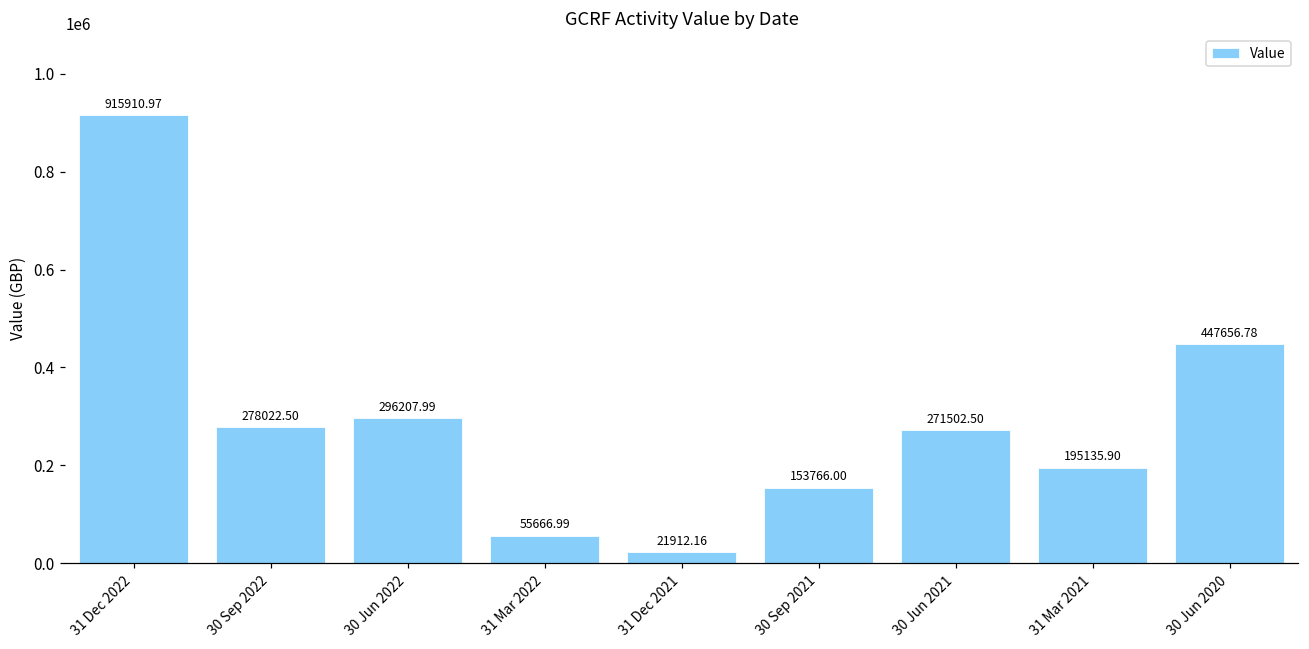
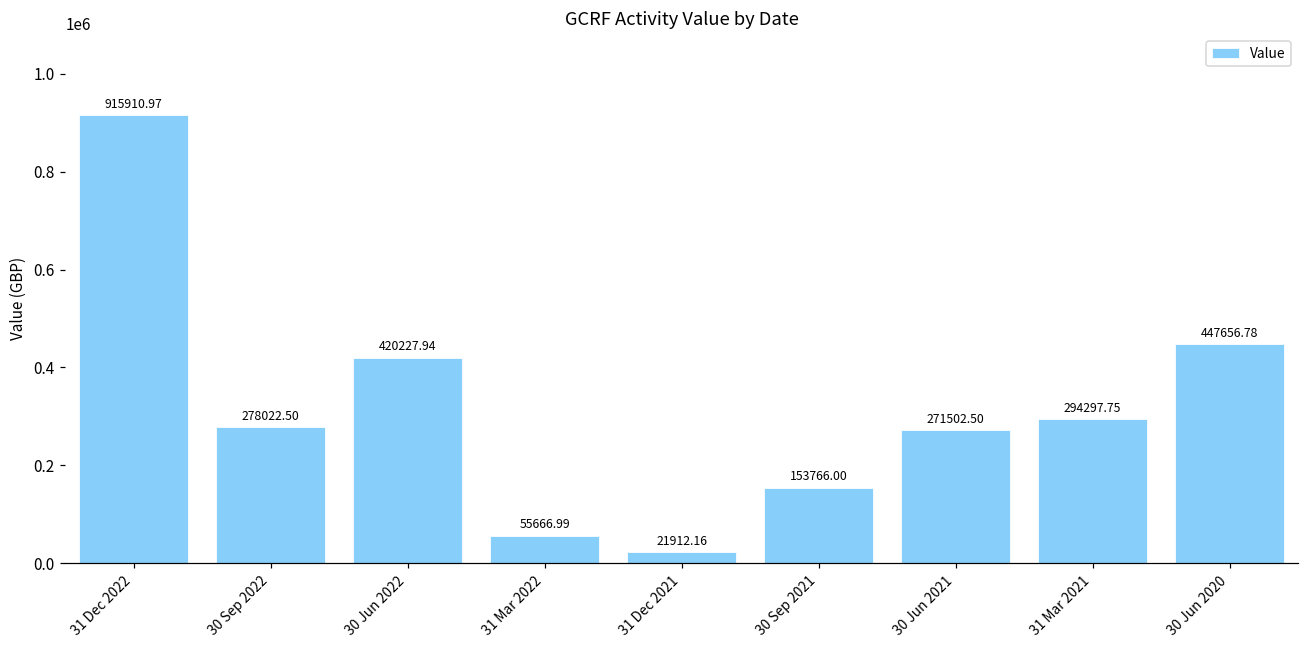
  {
    "31 Dec 2022": 915910.97,
    "30 Sep 2022": 278022.50,
-   "30 Jun 2022": 296207.99,
+   "30 Jun 2022": 420227.94,
    "31 Mar 2022": 55666.99,
    "31 Dec 2021": 21912.16,
    "30 Sep 2021": 153766.00,
    "30 Jun 2021": 271502.50,
-   "31 Mar 2021": 195135.90,
+   "31 Mar 2021": 294297.75,
    "30 Jun 2020": 447656.78
  }
